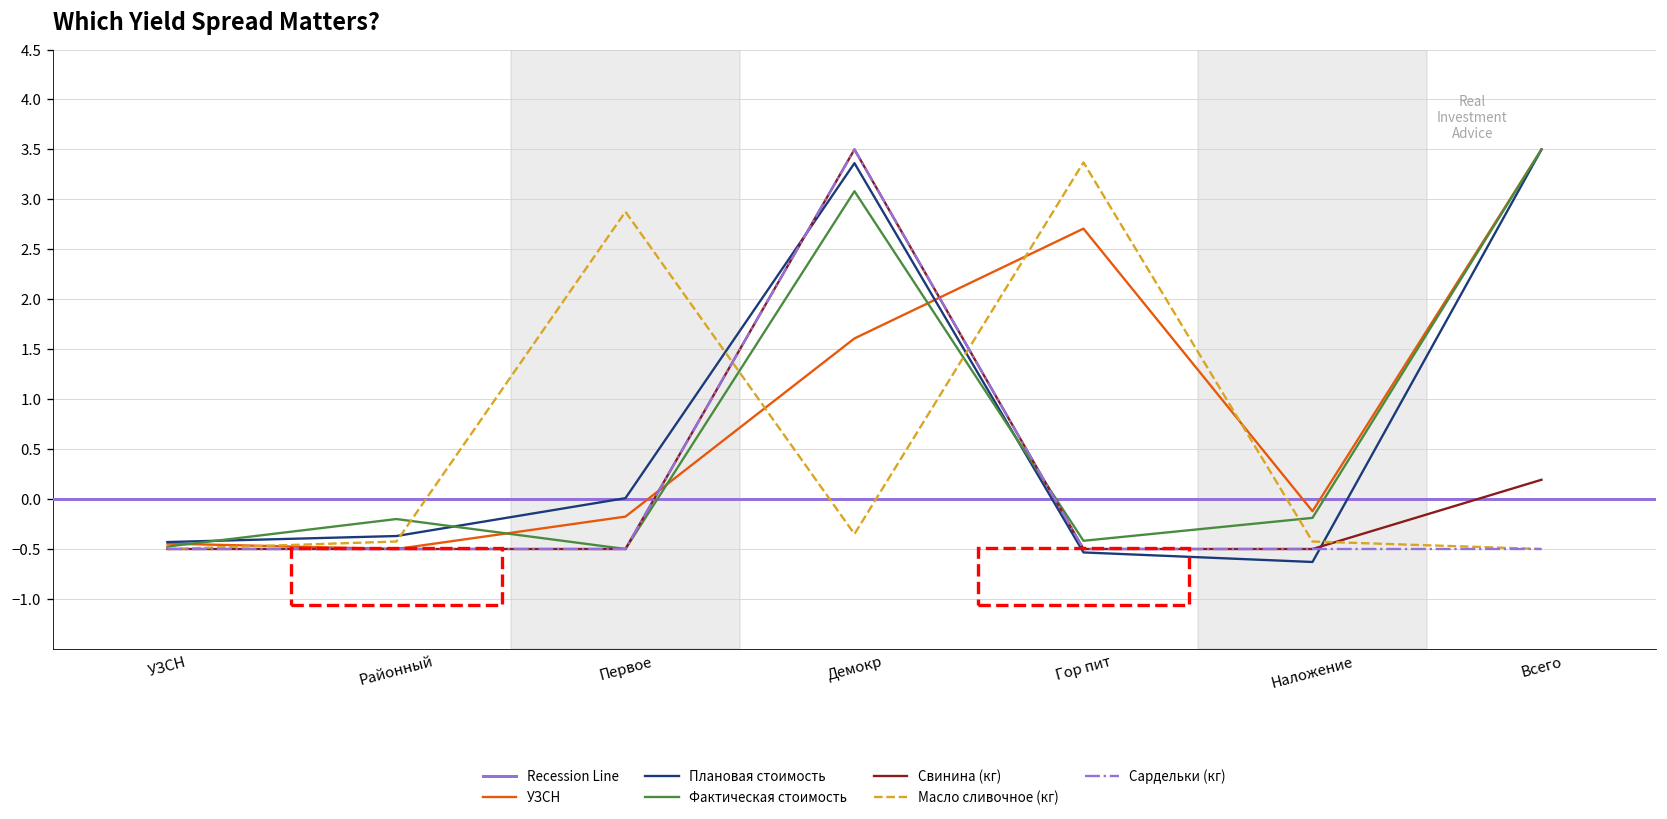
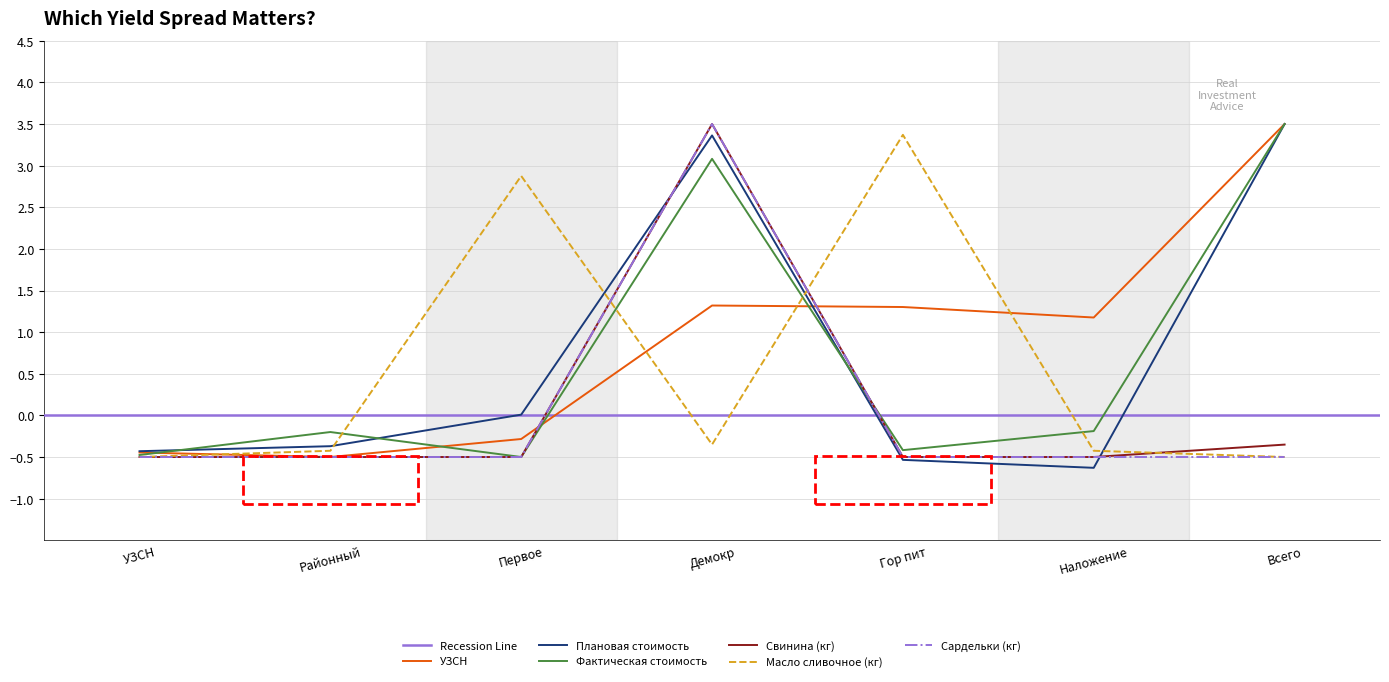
  {
    "УЗСН": {
-     "Первое": -0.2,
-     "Демокр": 1.6,
-     "Гор пит": 2.7,
-     "Наложение": -0.1
+     "Первое": -0.3,
+     "Демокр": 1.3,
+     "Гор пит": 1.3,
+     "Наложение": 1.2
    },
    "Плановая стоимость": {
      "Районный": -0.4,
      "Первое": 0.0,
      "Демокр": 3.4,
      "Гор пит": -0.5,
      "Наложение": -0.6
    },
    "Фактическая стоимость": {
      "Районный": -0.2,
      "Демокр": 3.1,
      "Гор пит": -0.4,
      "Наложение": -0.2
    },
    "Свинина (кг)": {
-     "Всего": 0.2
+     "Всего": -0.4
    },
    "Масло сливочное (кг)": {
      "Районный": -0.4,
      "Первое": 2.9,
      "Демокр": -0.4,
      "Гор пит": 3.4,
      "Наложение": -0.4
    }
  }
